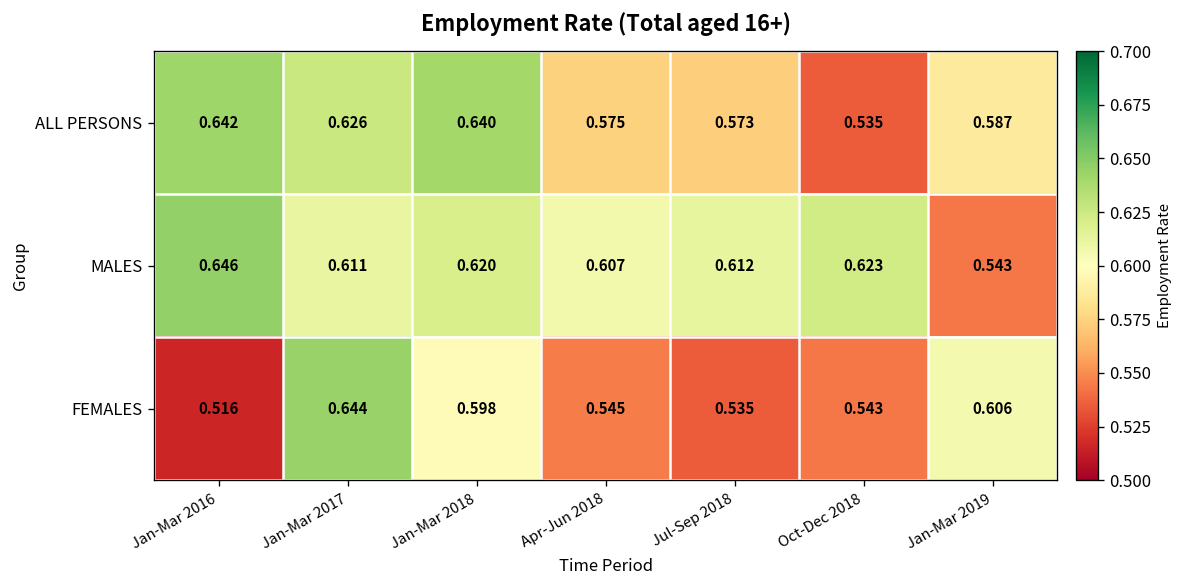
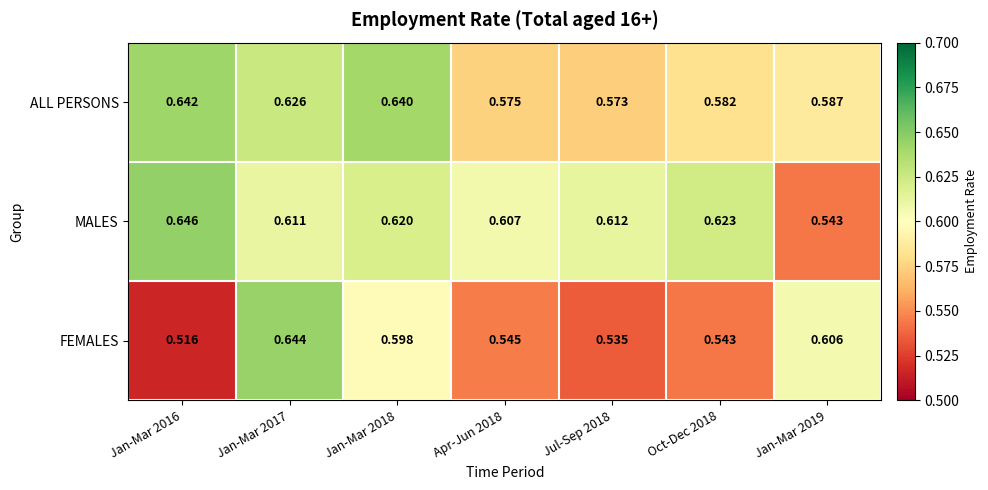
  {
    "ALL PERSONS": {
      "Jan-Mar 2016": 0.642,
      "Jan-Mar 2017": 0.626,
      "Jan-Mar 2018": 0.640,
      "Apr-Jun 2018": 0.575,
      "Jul-Sep 2018": 0.573,
-     "Oct-Dec 2018": 0.535,
+     "Oct-Dec 2018": 0.582,
      "Jan-Mar 2019": 0.587
    },
    "MALES": {
      "Jan-Mar 2016": 0.646,
      "Jan-Mar 2017": 0.611,
      "Jan-Mar 2018": 0.620,
      "Apr-Jun 2018": 0.607,
      "Jul-Sep 2018": 0.612,
      "Oct-Dec 2018": 0.623,
      "Jan-Mar 2019": 0.543
    },
    "FEMALES": {
      "Jan-Mar 2016": 0.516,
      "Jan-Mar 2017": 0.644,
      "Jan-Mar 2018": 0.598,
      "Apr-Jun 2018": 0.545,
      "Jul-Sep 2018": 0.535,
      "Oct-Dec 2018": 0.543,
      "Jan-Mar 2019": 0.606
    }
  }
